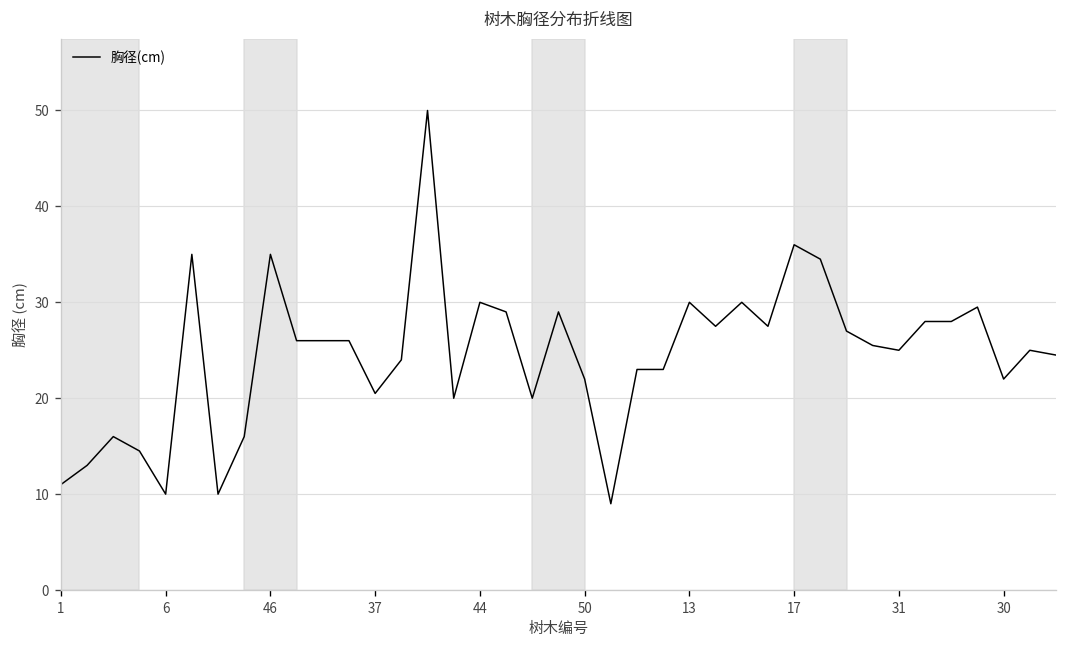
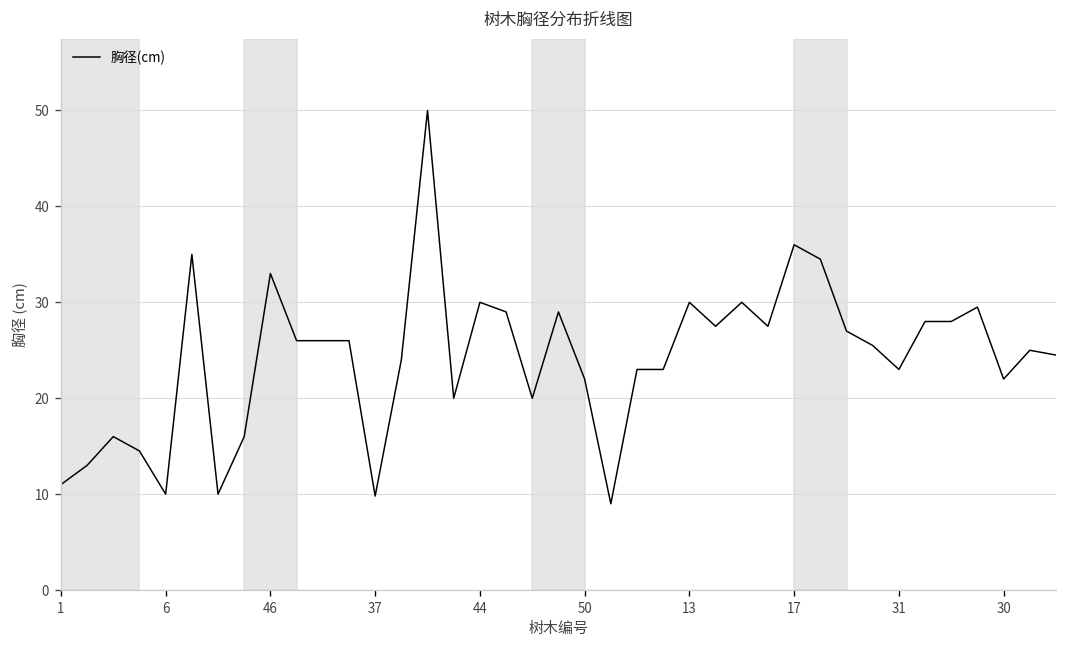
  {
    "1": 11,
    "6": 10,
-   "46": 35,
-   "37": 21,
+   "46": 33,
+   "37": 10,
    "44": 30,
    "50": 22,
    "13": 30,
    "17": 36,
-   "31": 25,
+   "31": 23,
    "30": 22
  }
